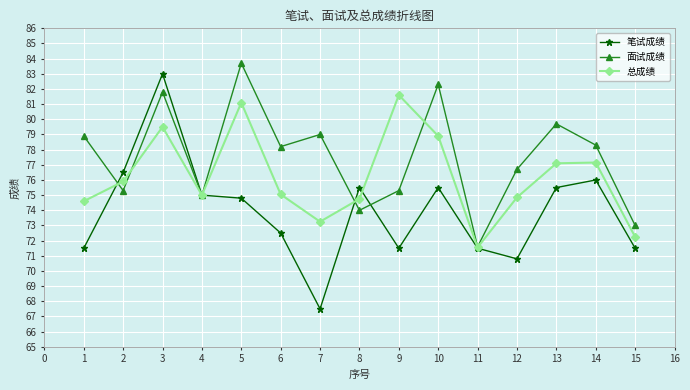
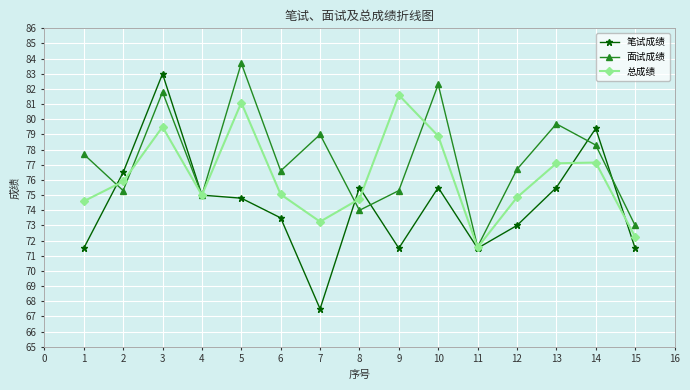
  {
    "笔试成绩": {
      "1": 71.5,
      "2": 76.5,
      "3": 83.0,
      "5": 74.8,
-     "6": 72.5,
+     "6": 73.5,
      "7": 67.5,
      "8": 75.5,
      "9": 71.5,
      "10": 75.5,
-     "12": 70.8,
+     "12": 73.0,
      "13": 75.5,
-     "14": 76.0,
+     "14": 79.4,
      "15": 71.5
    },
    "面试成绩": {
-     "1": 78.9,
+     "1": 77.7,
      "2": 75.3,
      "3": 81.8,
      "5": 83.7,
-     "6": 78.2,
+     "6": 76.6,
      "7": 79.0,
      "8": 74.0,
      "9": 75.3,
      "10": 82.3,
      "12": 76.7,
      "13": 79.7,
      "14": 78.3,
      "15": 73.0
    },
    "总成绩": {
      "1": 74.6,
      "2": 75.9,
      "3": 79.5,
      "5": 81.1,
      "6": 75.1,
      "7": 73.3,
      "8": 74.8,
      "9": 81.6,
      "10": 78.9,
      "12": 74.9,
      "13": 77.1,
      "14": 77.2,
      "15": 72.3
    }
  }
